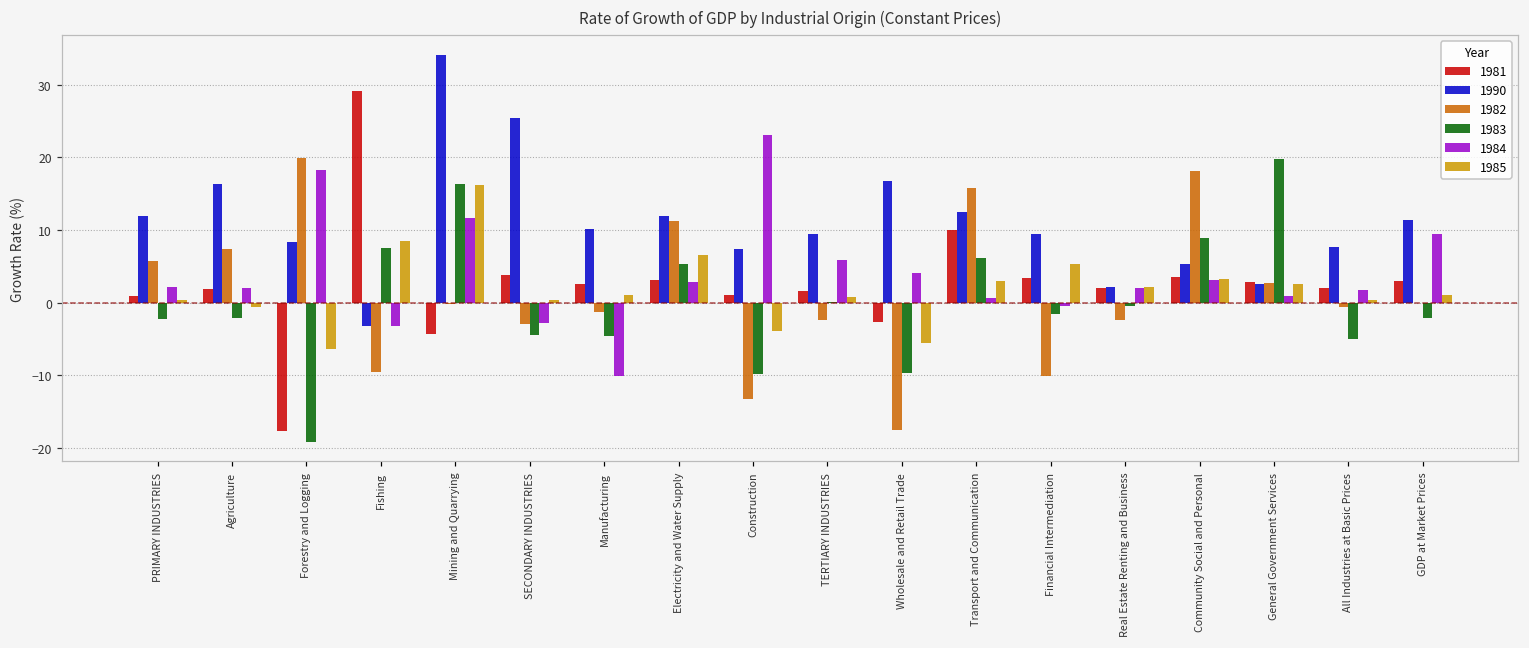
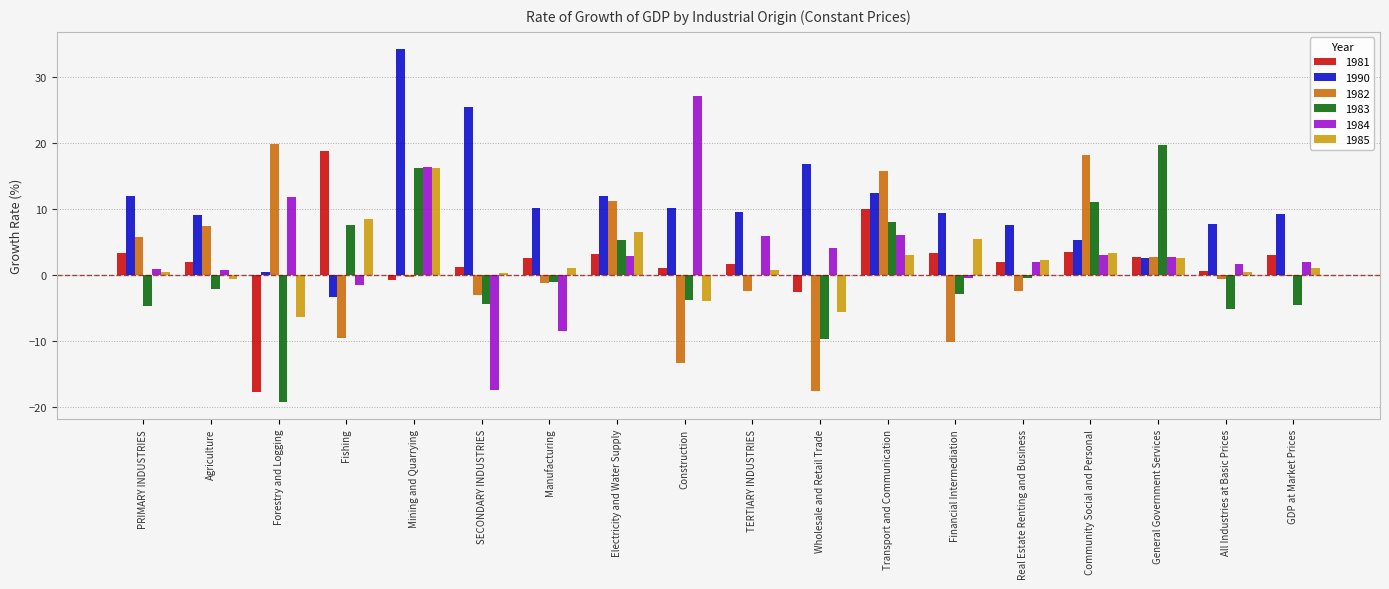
  {
    "1981": {
-     "PRIMARY INDUSTRIES": 1,
+     "PRIMARY INDUSTRIES": 3,
      "Agriculture": 2,
      "Forestry and Logging": -18,
-     "Fishing": 29,
-     "Mining and Quarrying": -4,
-     "SECONDARY INDUSTRIES": 4,
+     "Fishing": 19,
+     "Mining and Quarrying": -1,
+     "SECONDARY INDUSTRIES": 1,
      "Manufacturing": 3,
      "Electricity and Water Supply": 3,
      "Construction": 1,
      "TERTIARY INDUSTRIES": 2,
      "Wholesale and Retail Trade": -3,
      "Transport and Communication": 10,
      "Financial Intermediation": 3,
      "Real Estate Renting and Business": 2,
      "Community Social and Personal": 4,
      "General Government Services": 3,
-     "All Industries at Basic Prices": 2,
+     "All Industries at Basic Prices": 1,
      "GDP at Market Prices": 3
    },
    "1990": {
      "PRIMARY INDUSTRIES": 12,
-     "Agriculture": 16,
-     "Forestry and Logging": 8,
+     "Agriculture": 9,
+     "Forestry and Logging": 1,
      "Fishing": -3,
      "Mining and Quarrying": 34,
      "SECONDARY INDUSTRIES": 26,
      "Manufacturing": 10,
      "Electricity and Water Supply": 12,
-     "Construction": 7,
+     "Construction": 10,
      "TERTIARY INDUSTRIES": 10,
      "Wholesale and Retail Trade": 17,
      "Transport and Communication": 13,
      "Financial Intermediation": 9,
-     "Real Estate Renting and Business": 2,
+     "Real Estate Renting and Business": 8,
      "Community Social and Personal": 5,
      "General Government Services": 3,
      "All Industries at Basic Prices": 8,
-     "GDP at Market Prices": 11
+     "GDP at Market Prices": 9
    },
    "1983": {
-     "PRIMARY INDUSTRIES": -2,
+     "PRIMARY INDUSTRIES": -5,
      "Agriculture": -2,
      "Forestry and Logging": -19,
      "Fishing": 8,
      "Mining and Quarrying": 16,
      "SECONDARY INDUSTRIES": -4,
-     "Manufacturing": -5,
+     "Manufacturing": -1,
      "Electricity and Water Supply": 5,
-     "Construction": -10,
+     "Construction": -4,
      "Wholesale and Retail Trade": -10,
-     "Transport and Communication": 6,
-     "Financial Intermediation": -2,
+     "Transport and Communication": 8,
+     "Financial Intermediation": -3,
      "Real Estate Renting and Business": 0,
-     "Community Social and Personal": 9,
+     "Community Social and Personal": 11,
      "General Government Services": 20,
      "All Industries at Basic Prices": -5,
-     "GDP at Market Prices": -2
+     "GDP at Market Prices": -5
    },
    "1984": {
-     "PRIMARY INDUSTRIES": 2,
-     "Agriculture": 2,
-     "Forestry and Logging": 18,
-     "Fishing": -3,
-     "Mining and Quarrying": 12,
-     "SECONDARY INDUSTRIES": -3,
-     "Manufacturing": -10,
+     "PRIMARY INDUSTRIES": 1,
+     "Agriculture": 1,
+     "Forestry and Logging": 12,
+     "Fishing": -1,
+     "Mining and Quarrying": 16,
+     "SECONDARY INDUSTRIES": -17,
+     "Manufacturing": -9,
      "Electricity and Water Supply": 3,
-     "Construction": 23,
+     "Construction": 27,
      "TERTIARY INDUSTRIES": 6,
      "Wholesale and Retail Trade": 4,
-     "Transport and Communication": 1,
+     "Transport and Communication": 6,
      "Financial Intermediation": 0,
      "Real Estate Renting and Business": 2,
      "Community Social and Personal": 3,
-     "General Government Services": 1,
+     "General Government Services": 3,
      "All Industries at Basic Prices": 2,
-     "GDP at Market Prices": 10
+     "GDP at Market Prices": 2
    }
  }
